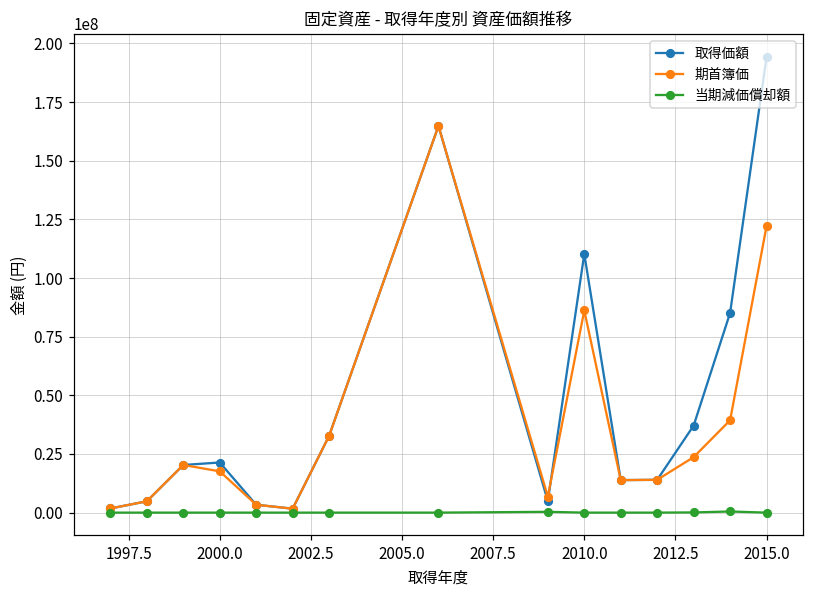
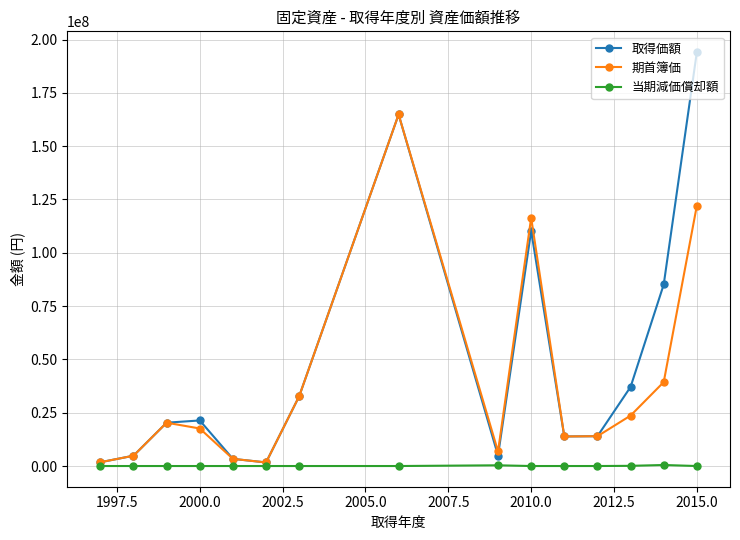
  {
    "取得価額": {
      "2000.0": 21000000,
      "2010.0": 110000000
    },
    "期首簿価": {
      "2000.0": 18000000,
-     "2010.0": 86000000,
+     "2010.0": 116000000,
      "2015.0": 122000000
    },
    "当期減価償却額": {
      "2000.0": 0,
      "2010.0": 0,
      "2015.0": 0
    }
  }
